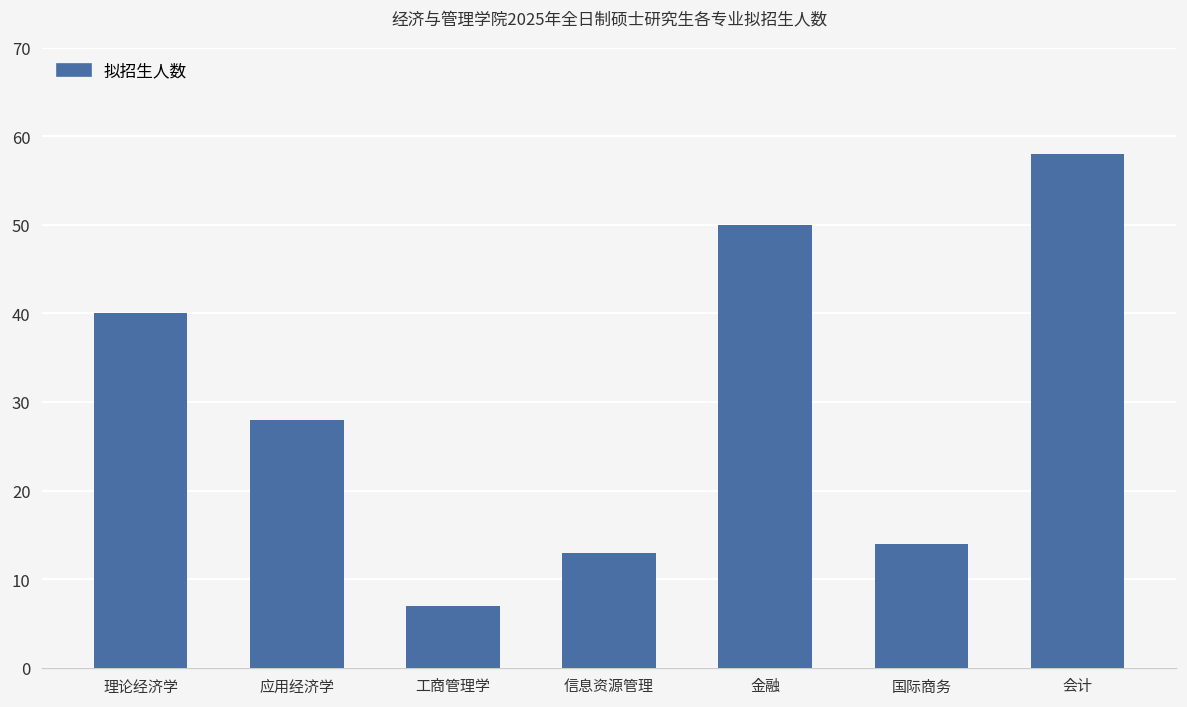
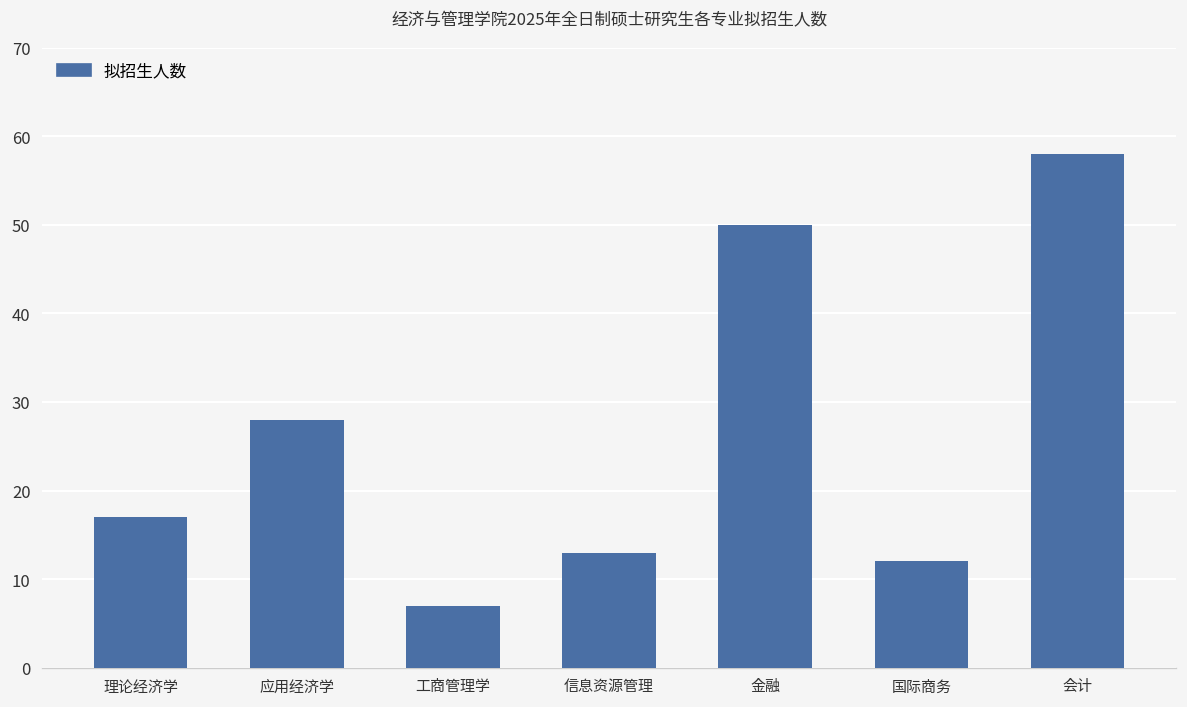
  {
-   "理论经济学": 40,
+   "理论经济学": 17,
    "应用经济学": 28,
    "工商管理学": 7,
    "信息资源管理": 13,
    "金融": 50,
-   "国际商务": 14,
+   "国际商务": 12,
    "会计": 58
  }
